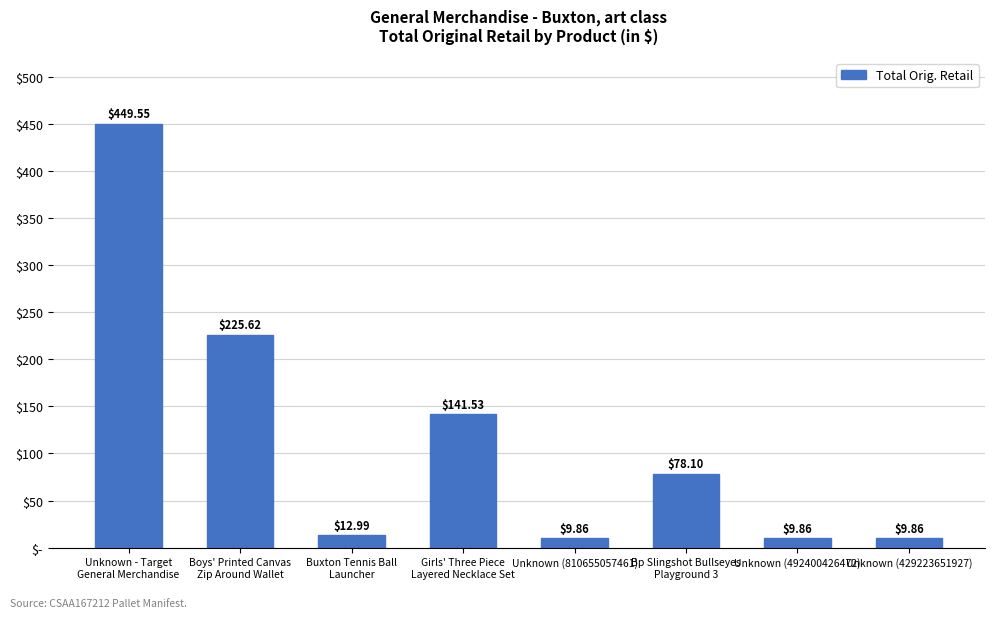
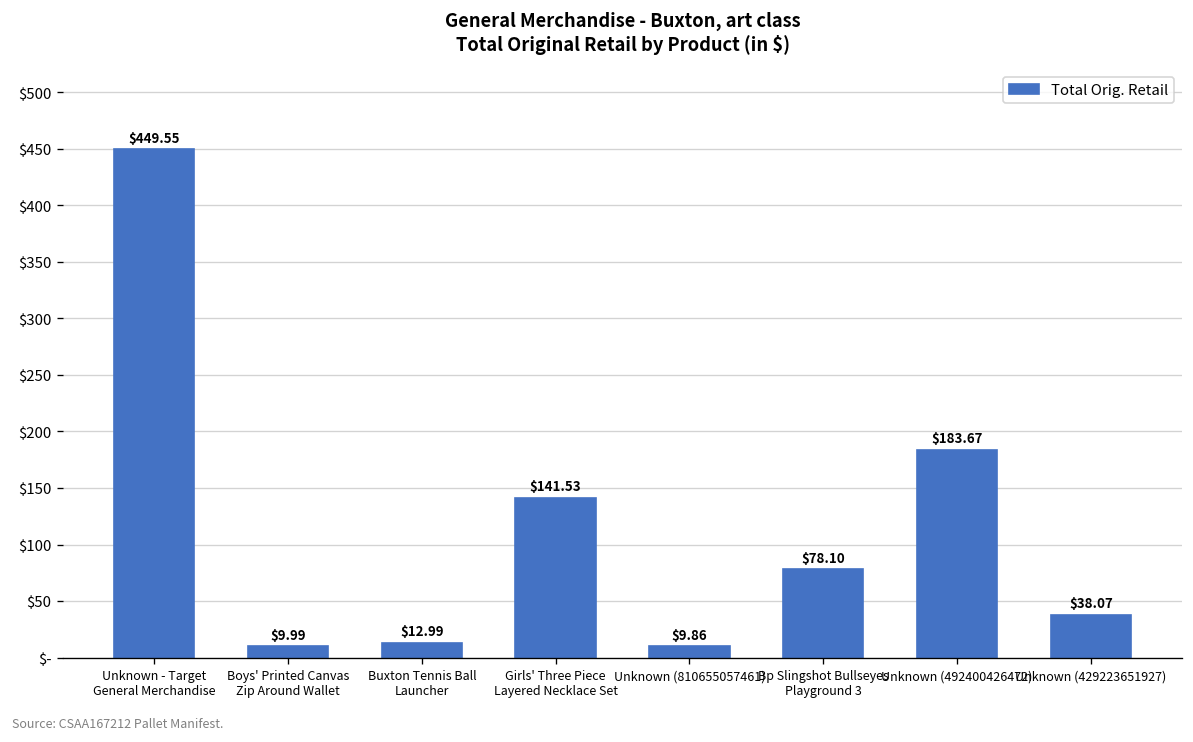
  {
    "Unknown - Target General Merchandise": "$449.55",
-   "Boys' Printed Canvas Zip Around Wallet": "$225.62",
+   "Boys' Printed Canvas Zip Around Wallet": "$9.99",
    "Buxton Tennis Ball Launcher": "$12.99",
    "Girls' Three Piece Layered Necklace Set": "$141.53",
    "Unknown (810655057461)": "$9.86",
    "Bp Slingshot Bullseyes Playground 3": "$78.10",
-   "Unknown (492400426472)": "$9.86",
-   "Unknown (429223651927)": "$9.86"
+   "Unknown (492400426472)": "$183.67",
+   "Unknown (429223651927)": "$38.07"
  }
